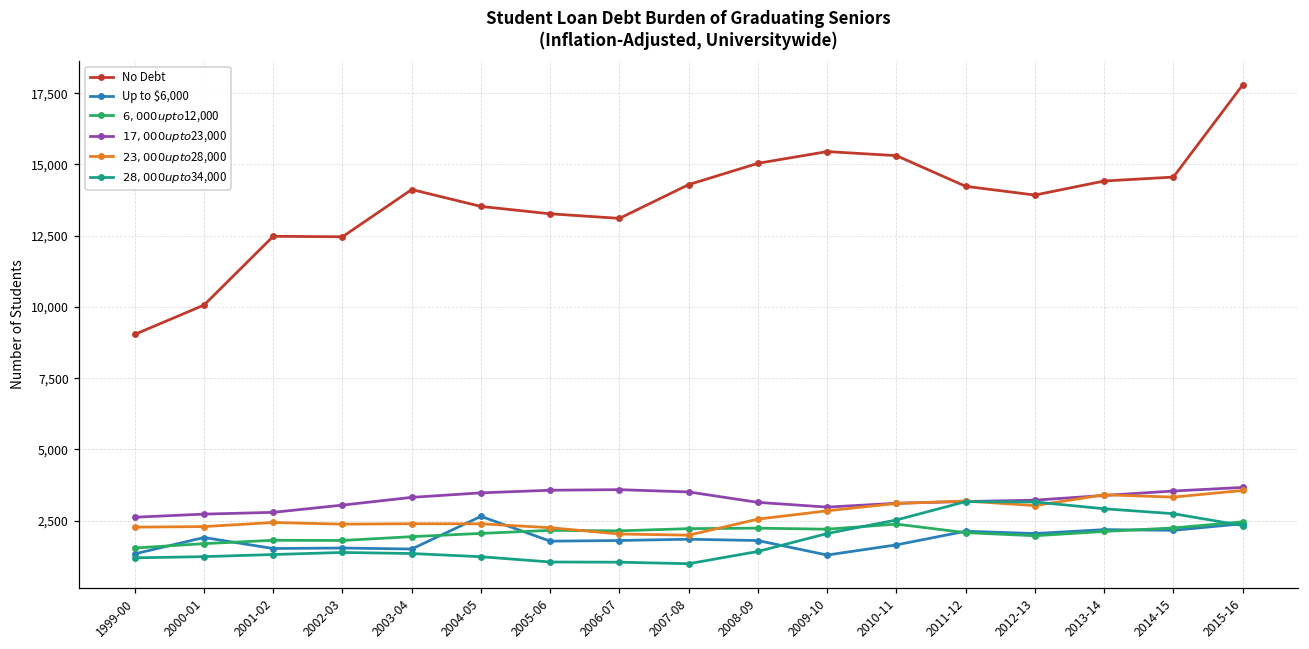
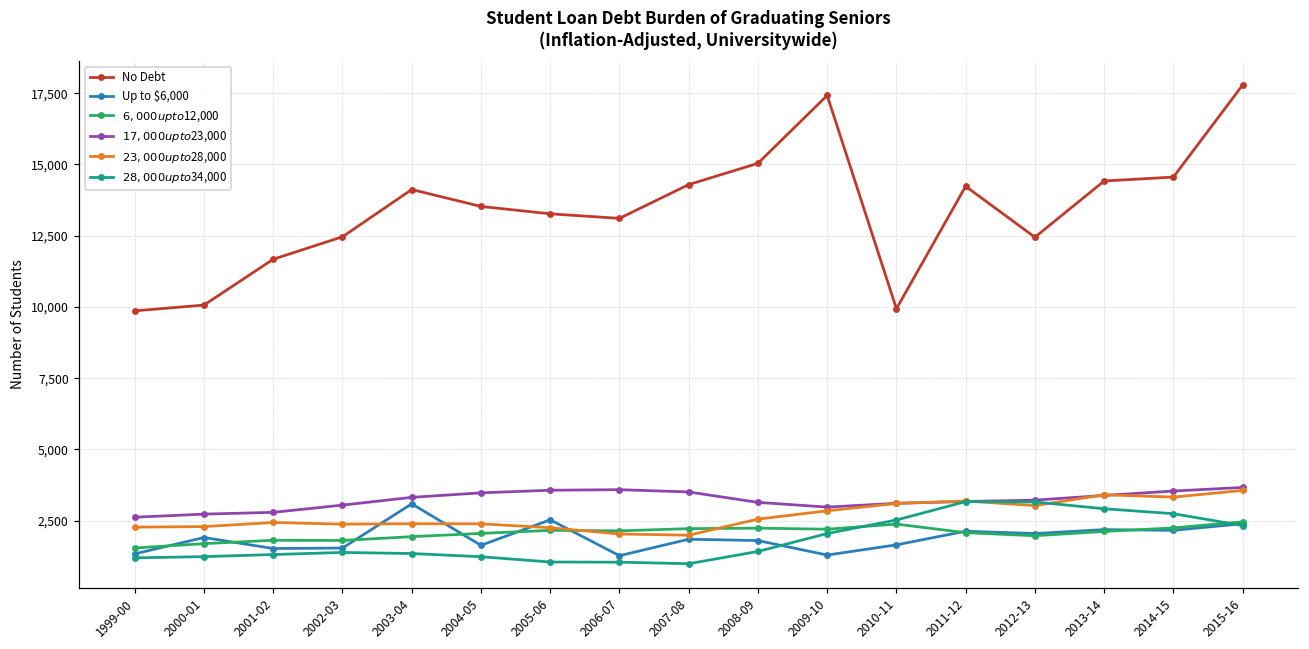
  {
    "No Debt": {
-     "1999-00": "9,000",
+     "1999-00": "9,900",
      "2000-01": "10,100",
-     "2001-02": "12,500",
+     "2001-02": "11,700",
      "2002-03": "12,500",
      "2003-04": "14,100",
      "2004-05": "13,500",
      "2005-06": "13,300",
      "2006-07": "13,100",
      "2007-08": "14,300",
      "2008-09": "15,000",
-     "2009-10": "15,500",
-     "2010-11": "15,300",
+     "2009-10": "17,400",
+     "2010-11": "9,900",
      "2011-12": "14,200",
-     "2012-13": "13,900",
+     "2012-13": "12,400",
      "2013-14": "14,400",
      "2014-15": "14,600",
      "2015-16": "17,800"
    },
    "Up to $6,000": {
      "1999-00": "1,300",
      "2000-01": "1,900",
      "2001-02": "1,500",
      "2002-03": "1,500",
-     "2003-04": "1,500",
-     "2004-05": "2,700",
-     "2005-06": "1,800",
-     "2006-07": "1,800",
+     "2003-04": "3,100",
+     "2004-05": "1,600",
+     "2005-06": "2,500",
+     "2006-07": "1,300",
      "2007-08": "1,800",
      "2008-09": "1,800",
      "2009-10": "1,300",
      "2010-11": "1,700"
    }
  }
